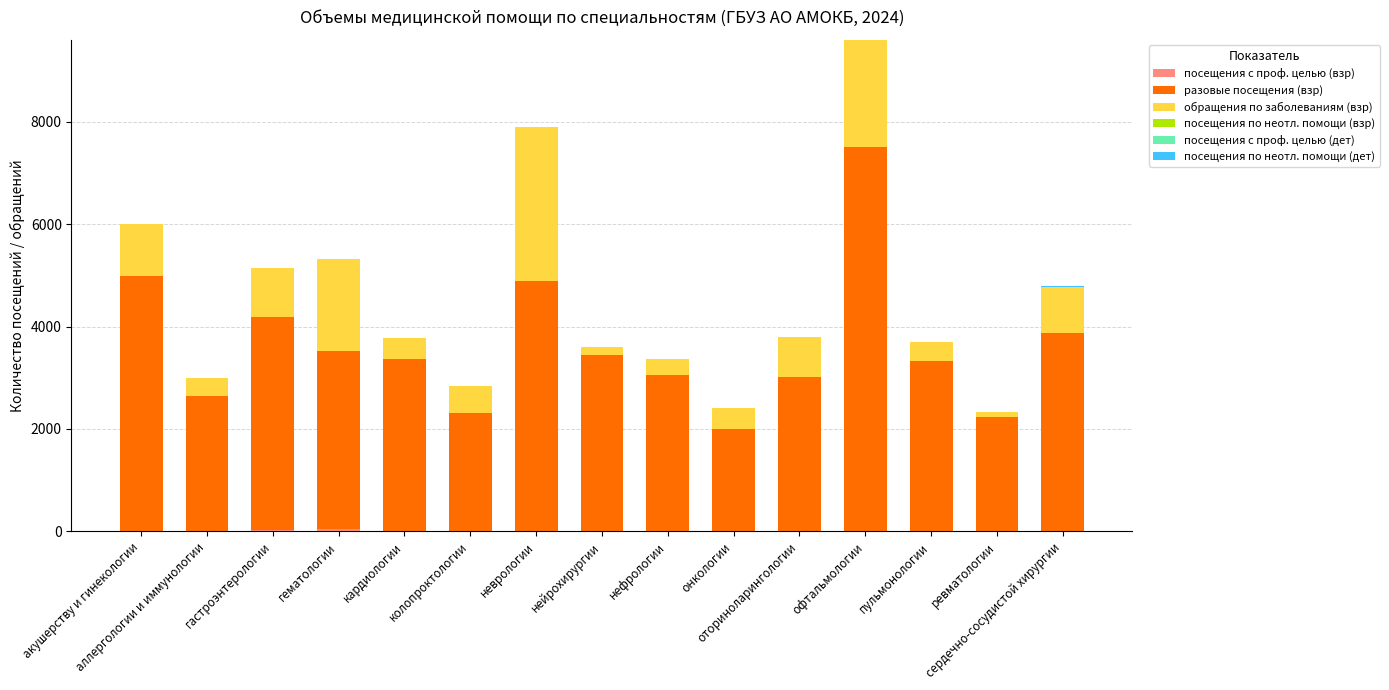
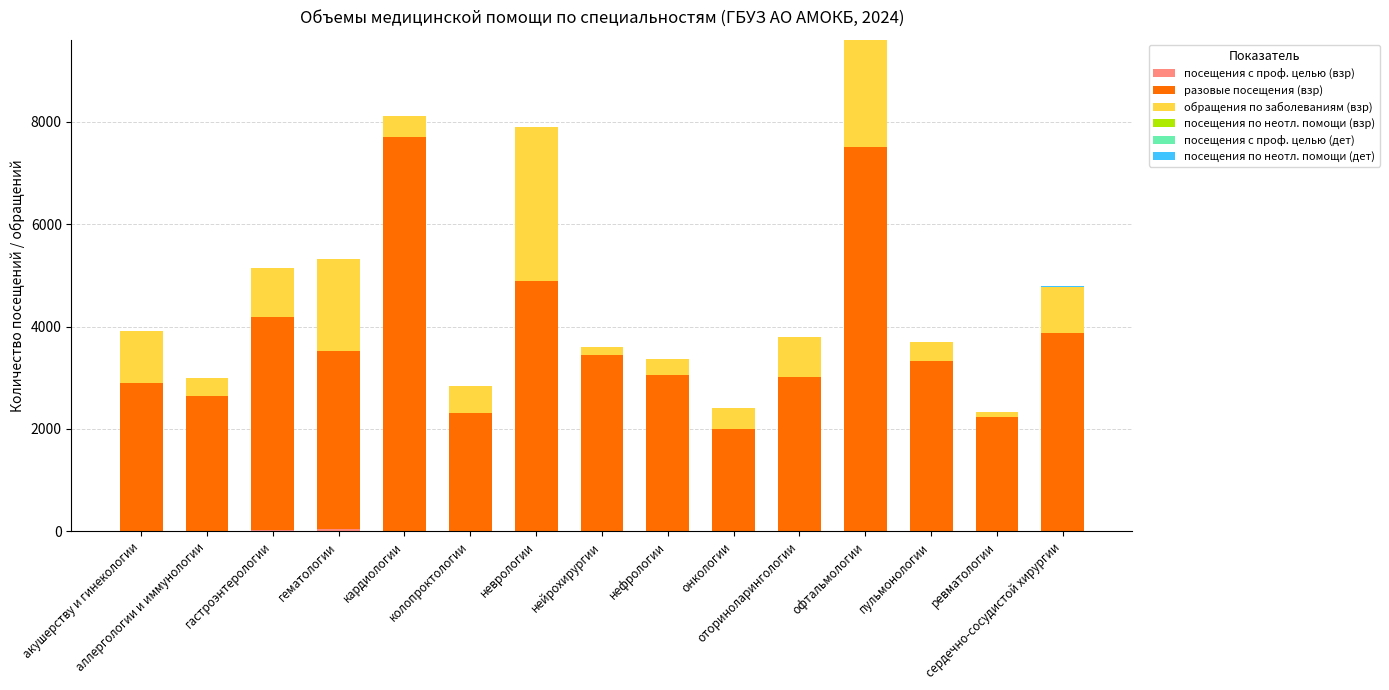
  {
    "разовые посещения (взр)": {
-     "акушерству и гинекологии": 5000,
+     "акушерству и гинекологии": 2900,
      "аллергологии и иммунологии": 2600,
      "гастроэнтерологии": 4200,
      "гематологии": 3500,
-     "кардиологии": 3400,
+     "кардиологии": 7700,
      "колопроктологии": 2300,
      "неврологии": 4900,
      "нейрохирургии": 3400,
      "нефрологии": 3100,
      "онкологии": 2000,
      "оториноларингологии": 3000,
      "офтальмологии": 7500,
      "пульмонологии": 3300,
      "ревматологии": 2200,
      "сердечно-сосудистой хирургии": 3900
    },
    "посещения по неотл. помощи (дет)": {
      "акушерству и гинекологии": 0,
      "аллергологии и иммунологии": 0,
      "гастроэнтерологии": 0,
      "гематологии": 0,
      "кардиологии": 0,
      "колопроктологии": 0,
      "неврологии": 0,
      "нейрохирургии": 0,
      "нефрологии": 0,
      "онкологии": 0,
      "оториноларингологии": 0,
      "офтальмологии": 0,
      "пульмонологии": 0,
      "ревматологии": 0
    }
  }
